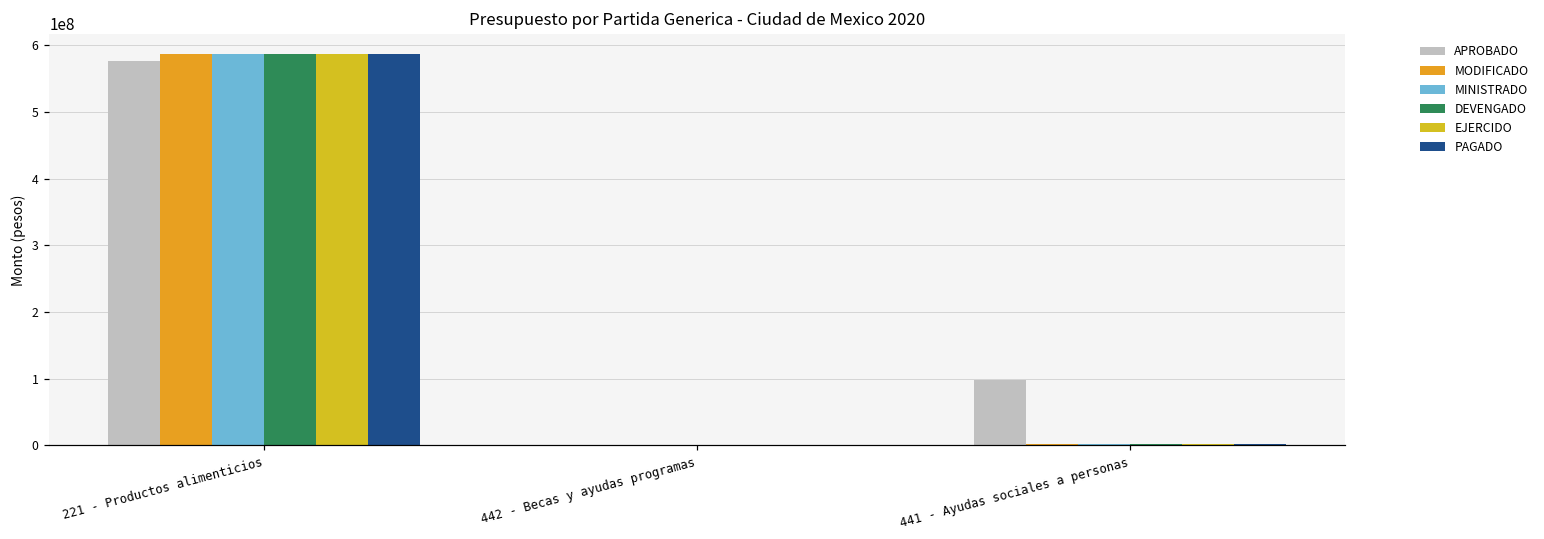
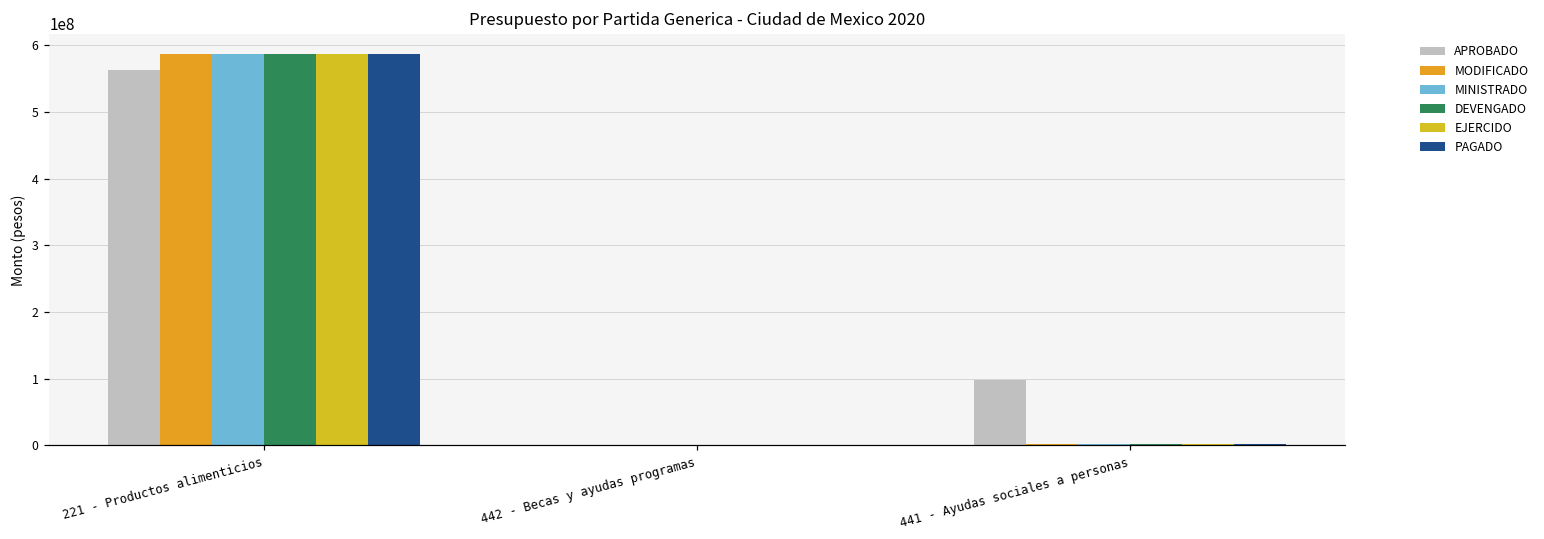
  {
    "APROBADO": {
-     "221 - Productos alimenticios": 580000000,
+     "221 - Productos alimenticios": 560000000,
      "442 - Becas y ayudas programas": 0,
      "441 - Ayudas sociales a personas": 100000000
    },
    "MINISTRADO": {
      "221 - Productos alimenticios": 590000000
    },
    "DEVENGADO": {
      "221 - Productos alimenticios": 590000000
    },
    "PAGADO": {
      "221 - Productos alimenticios": 590000000
    }
  }
